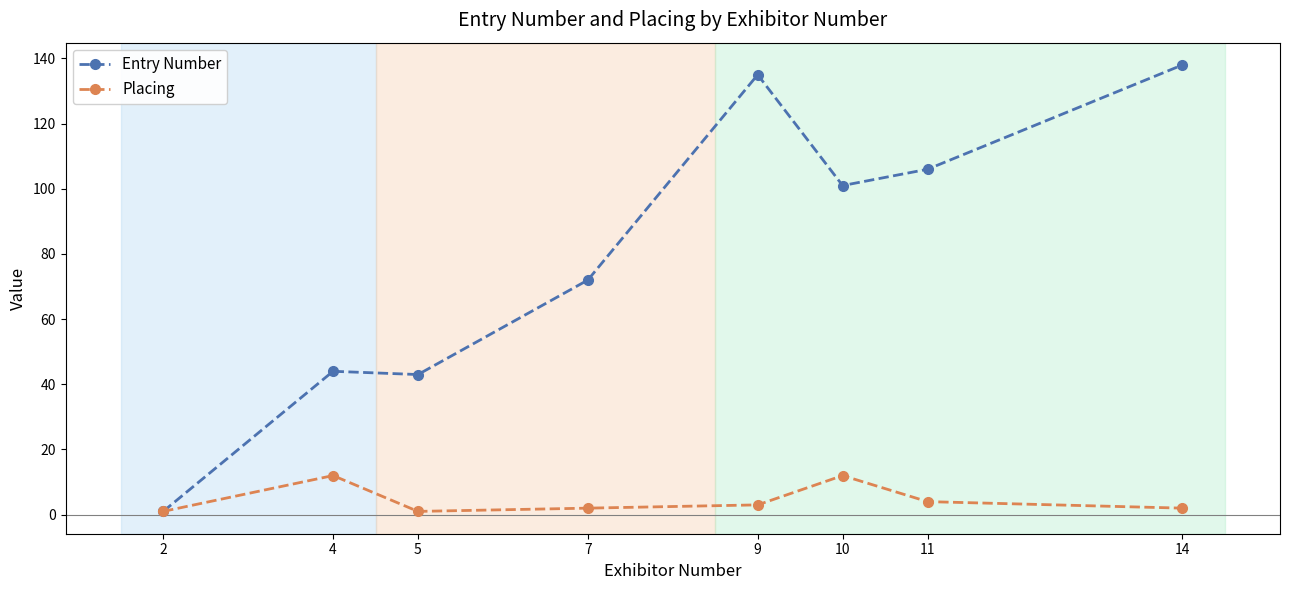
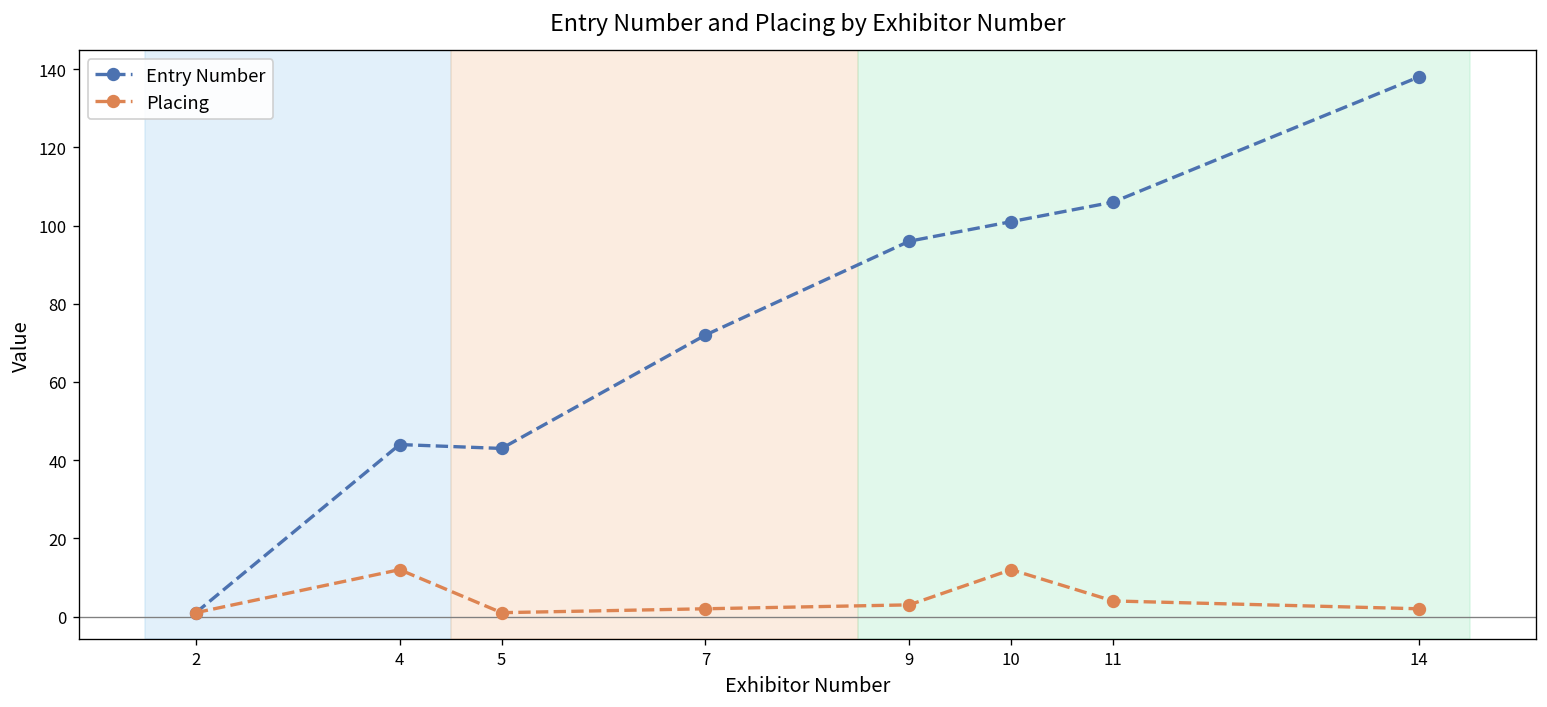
  {
    "Entry Number": {
      "4": 44,
      "5": 43,
      "7": 72,
-     "9": 135,
+     "9": 96,
      "10": 101,
      "11": 106,
      "14": 138
    },
    "Placing": {
      "4": 12,
      "5": 1,
      "7": 2,
      "9": 3,
      "10": 12,
      "11": 4,
      "14": 2
    }
  }
